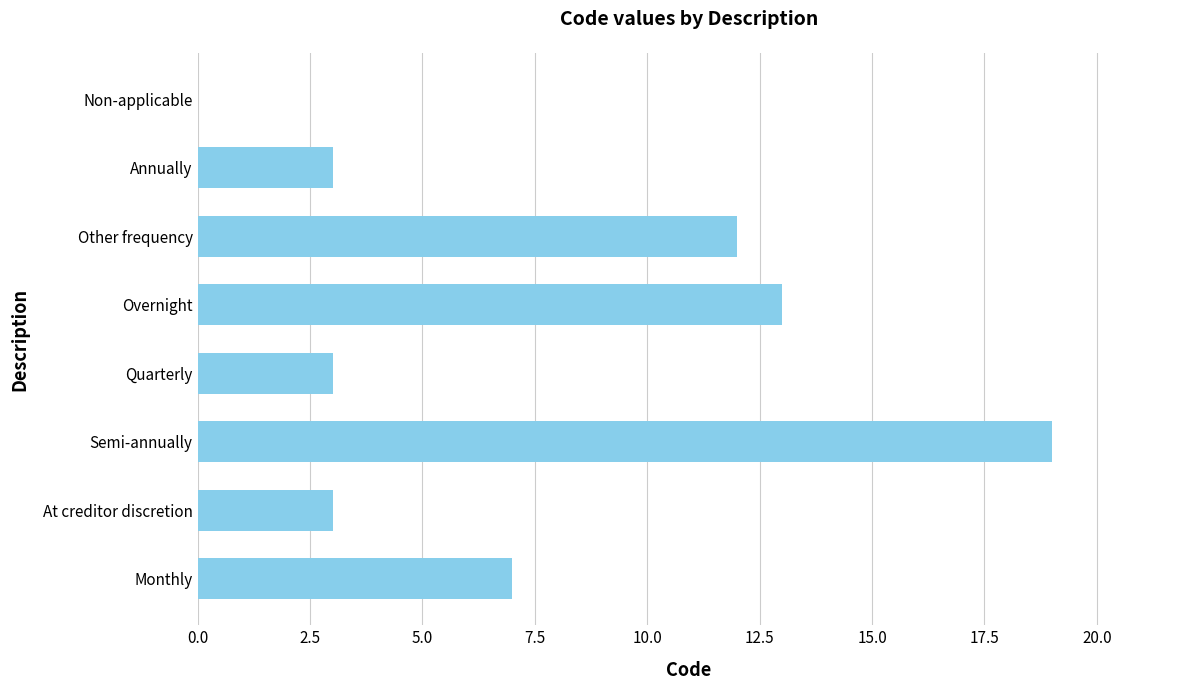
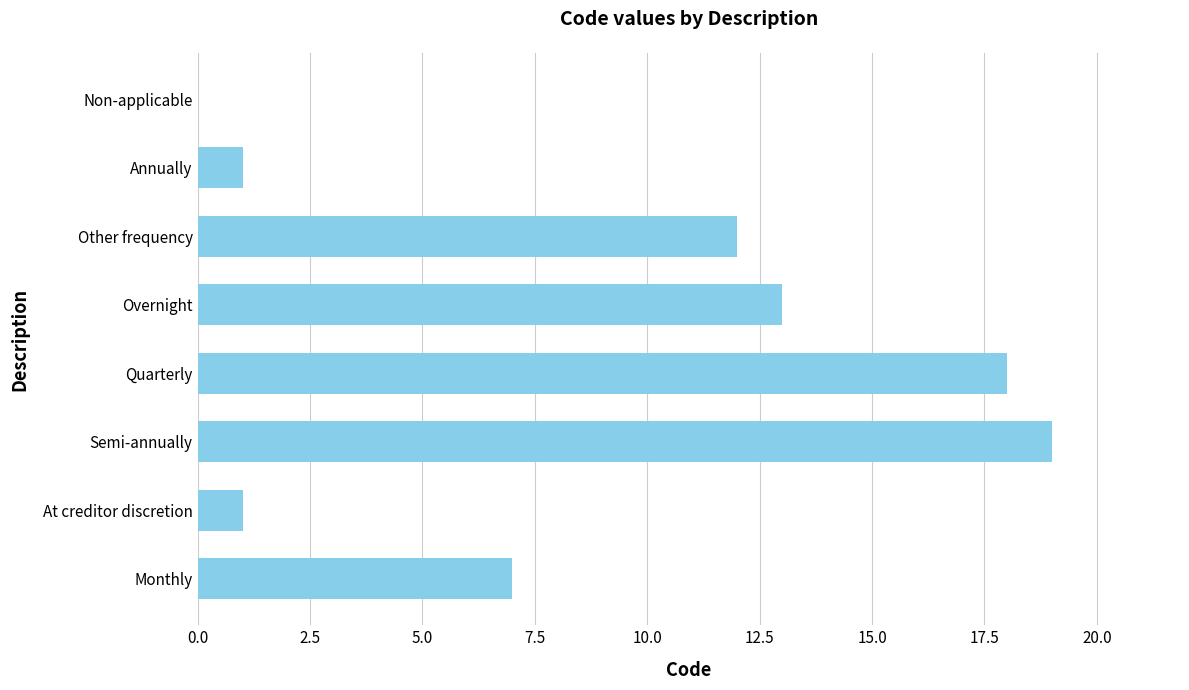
  {
    "Non-applicable": 0,
-   "Annually": 3,
+   "Annually": 1,
    "Other frequency": 12,
    "Overnight": 13,
-   "Quarterly": 3,
+   "Quarterly": 18,
    "Semi-annually": 19,
-   "At creditor discretion": 3,
+   "At creditor discretion": 1,
    "Monthly": 7
  }
